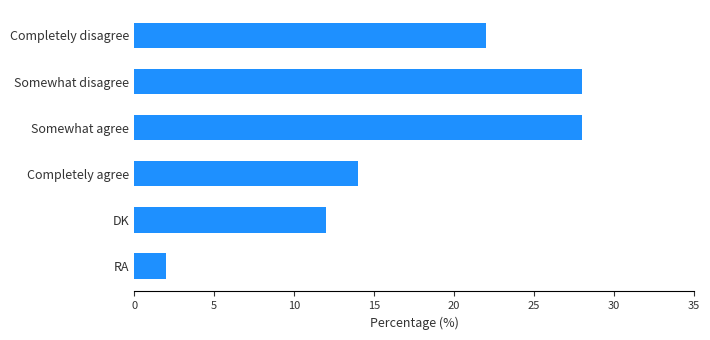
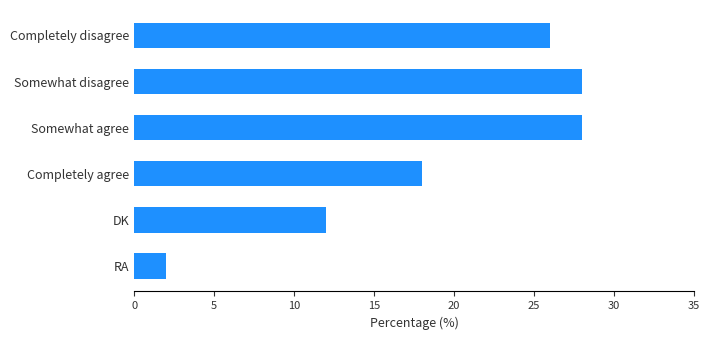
  {
-   "Completely disagree": 22,
+   "Completely disagree": 26,
    "Somewhat disagree": 28,
    "Somewhat agree": 28,
-   "Completely agree": 14,
+   "Completely agree": 18,
    "DK": 12,
    "RA": 2
  }
